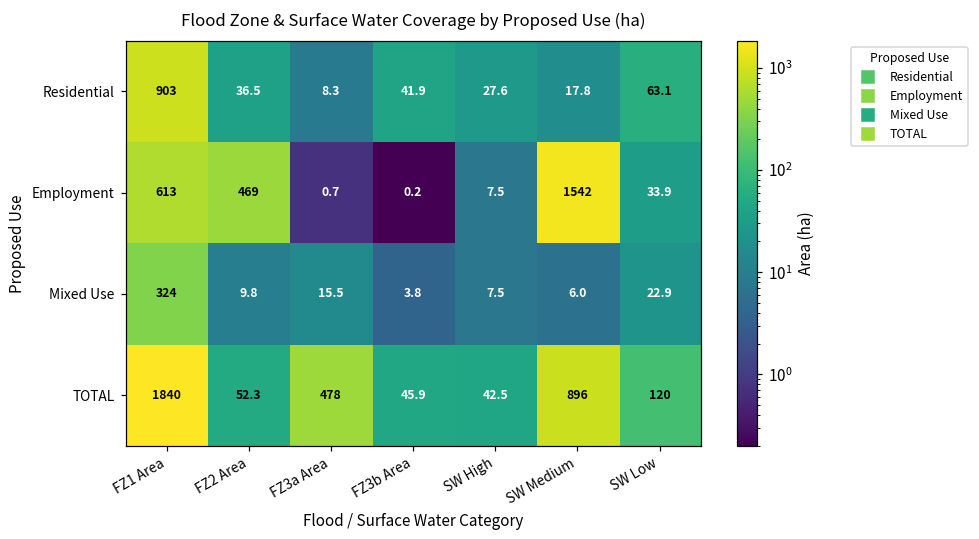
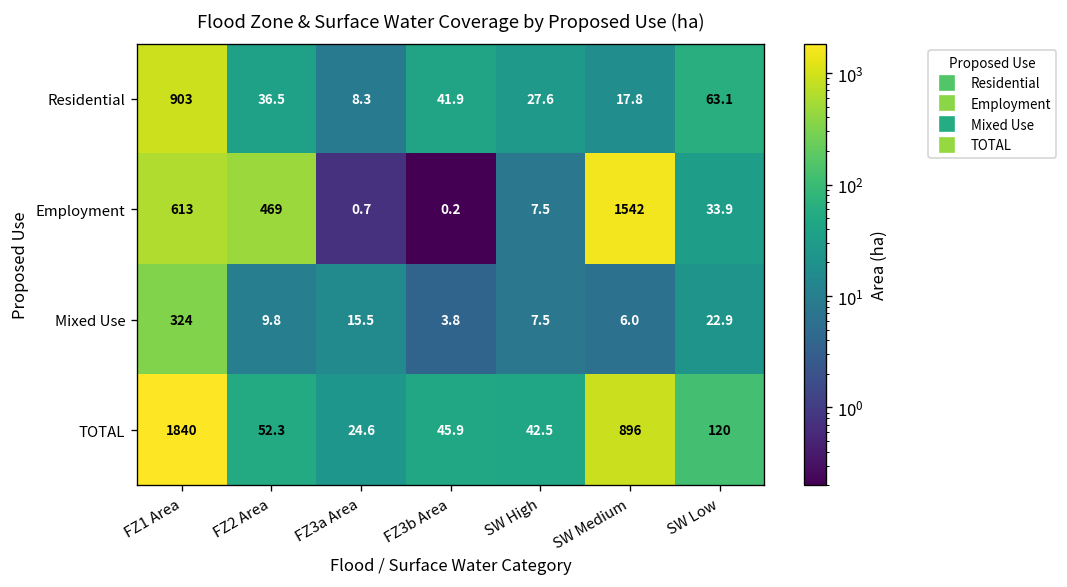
  {
    "Residential": {
      "FZ1 Area": 903,
      "FZ2 Area": 36.5,
      "FZ3a Area": 8.3,
      "FZ3b Area": 41.9,
      "SW High": 27.6,
      "SW Medium": 17.8,
      "SW Low": 63.1
    },
    "Employment": {
      "FZ1 Area": 613,
      "FZ2 Area": 469,
      "FZ3a Area": 0.7,
      "FZ3b Area": 0.2,
      "SW High": 7.5,
      "SW Medium": 1542,
      "SW Low": 33.9
    },
    "Mixed Use": {
      "FZ1 Area": 324,
      "FZ2 Area": 9.8,
      "FZ3a Area": 15.5,
      "FZ3b Area": 3.8,
      "SW High": 7.5,
      "SW Medium": 6.0,
      "SW Low": 22.9
    },
    "TOTAL": {
      "FZ1 Area": 1840,
      "FZ2 Area": 52.3,
-     "FZ3a Area": 478,
+     "FZ3a Area": 24.6,
      "FZ3b Area": 45.9,
      "SW High": 42.5,
      "SW Medium": 896,
      "SW Low": 120
    }
  }
